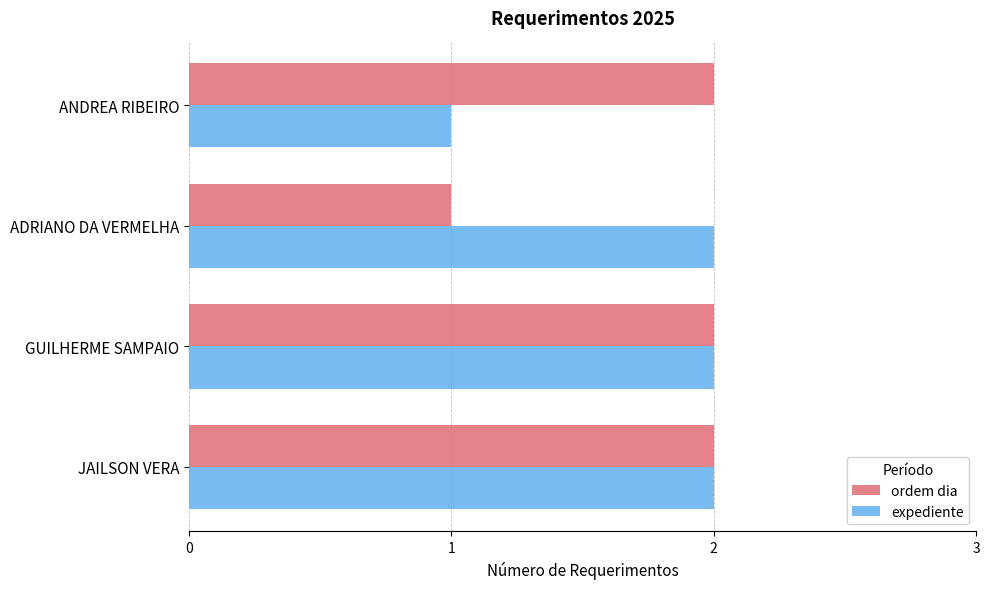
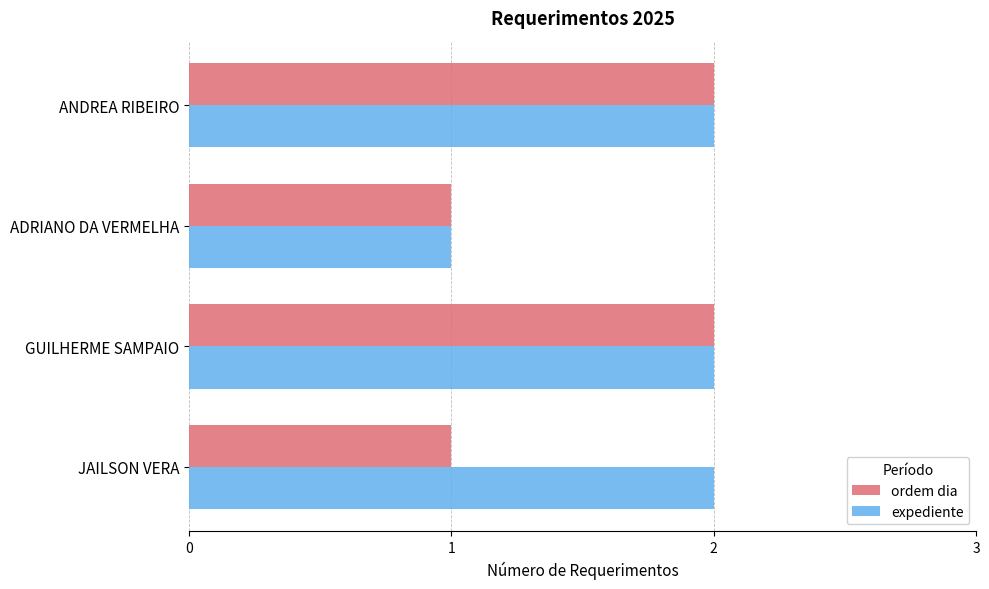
  {
    "ordem dia": {
      "ANDREA RIBEIRO": 2,
      "ADRIANO DA VERMELHA": 1,
      "GUILHERME SAMPAIO": 2,
-     "JAILSON VERA": 2
+     "JAILSON VERA": 1
    },
    "expediente": {
-     "ANDREA RIBEIRO": 1,
-     "ADRIANO DA VERMELHA": 2,
+     "ANDREA RIBEIRO": 2,
+     "ADRIANO DA VERMELHA": 1,
      "GUILHERME SAMPAIO": 2,
      "JAILSON VERA": 2
    }
  }
